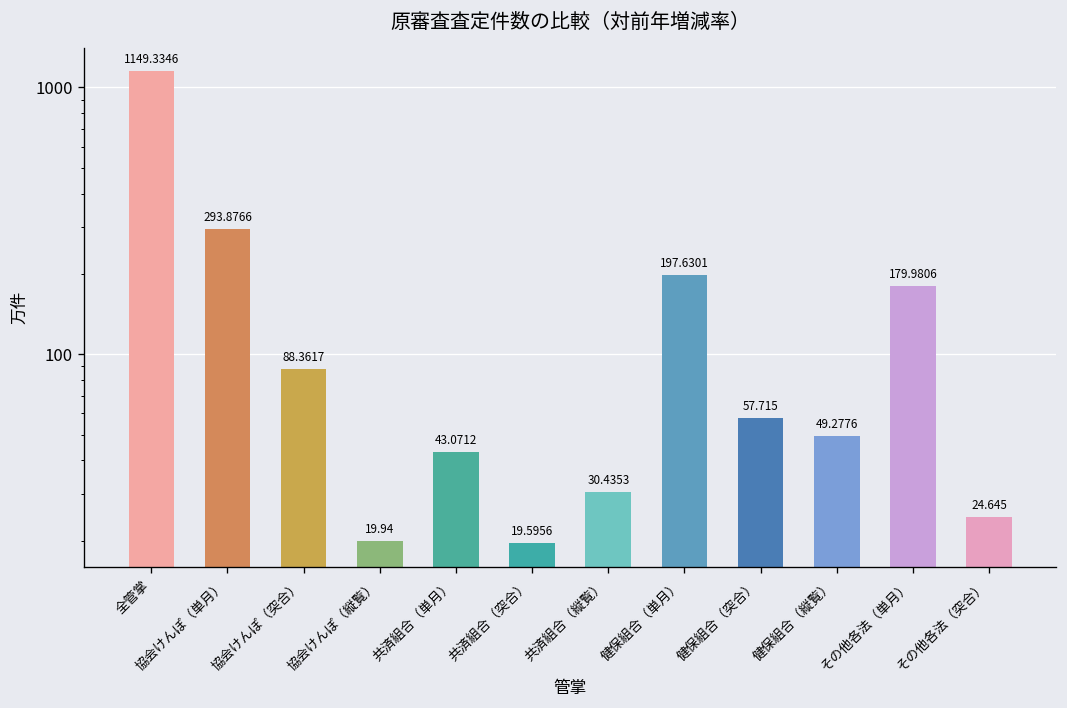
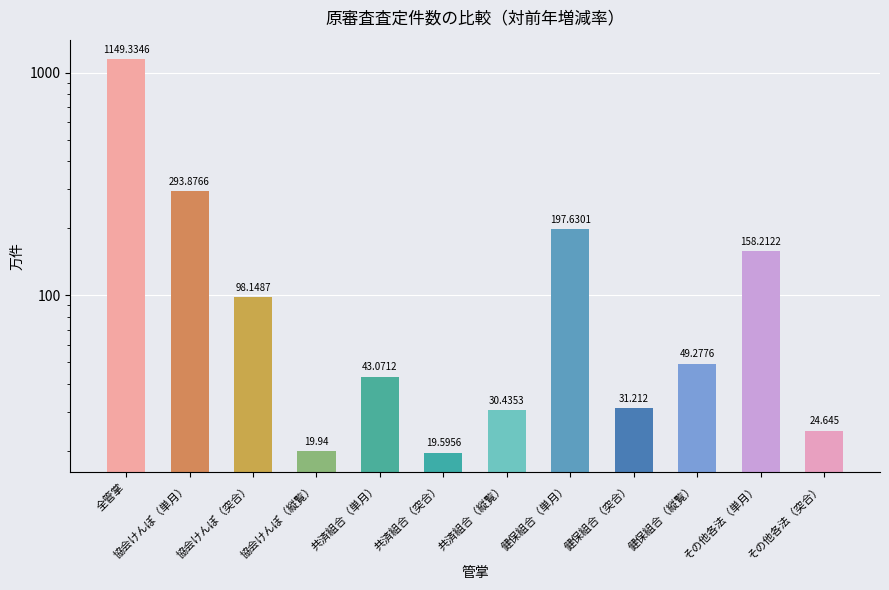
  {
    "全管掌": 1149.3346,
    "協会けんぽ（単月）": 293.8766,
-   "協会けんぽ（突合）": 88.3617,
+   "協会けんぽ（突合）": 98.1487,
    "協会けんぽ（縦覧）": 19.94,
    "共済組合（単月）": 43.0712,
    "共済組合（突合）": 19.5956,
    "共済組合（縦覧）": 30.4353,
    "健保組合（単月）": 197.6301,
-   "健保組合（突合）": 57.715,
+   "健保組合（突合）": 31.212,
    "健保組合（縦覧）": 49.2776,
-   "その他各法（単月）": 179.9806,
+   "その他各法（単月）": 158.2122,
    "その他各法（突合）": 24.645
  }
